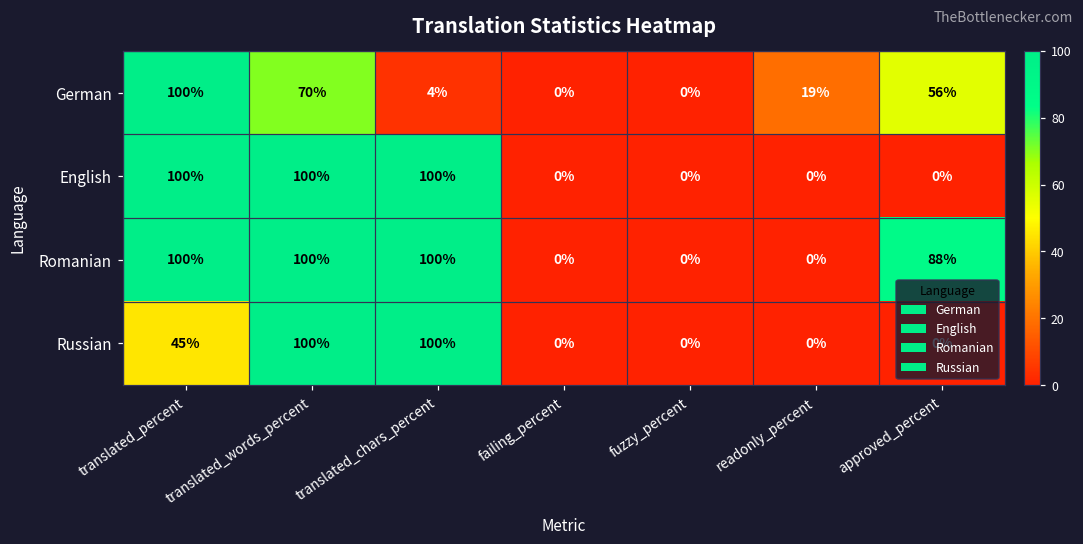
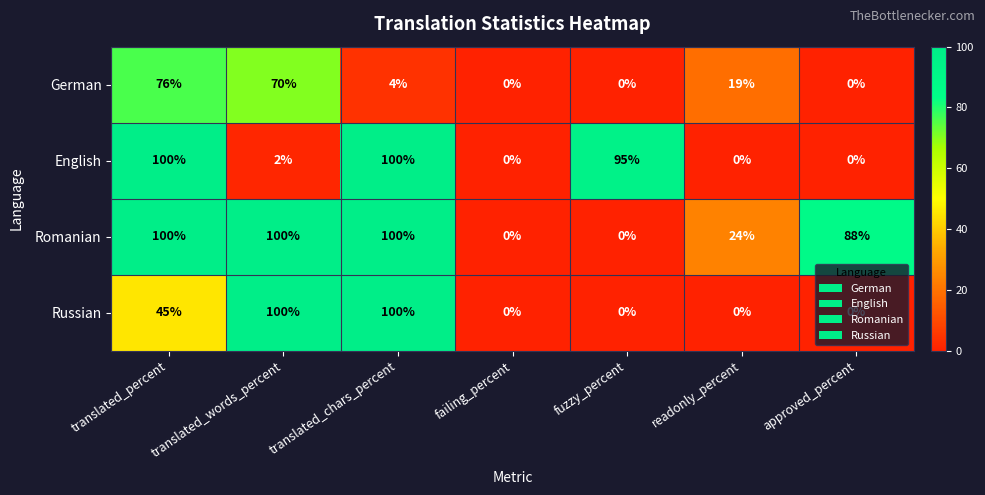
  {
    "German": {
-     "translated_percent": "100%",
+     "translated_percent": "76%",
      "translated_words_percent": "70%",
      "translated_chars_percent": "4%",
      "failing_percent": "0%",
      "fuzzy_percent": "0%",
      "readonly_percent": "19%",
-     "approved_percent": "56%"
+     "approved_percent": "0%"
    },
    "English": {
      "translated_percent": "100%",
-     "translated_words_percent": "100%",
+     "translated_words_percent": "2%",
      "translated_chars_percent": "100%",
      "failing_percent": "0%",
-     "fuzzy_percent": "0%",
+     "fuzzy_percent": "95%",
      "readonly_percent": "0%",
      "approved_percent": "0%"
    },
    "Romanian": {
      "translated_percent": "100%",
      "translated_words_percent": "100%",
      "translated_chars_percent": "100%",
      "failing_percent": "0%",
      "fuzzy_percent": "0%",
-     "readonly_percent": "0%",
+     "readonly_percent": "24%",
      "approved_percent": "88%"
    },
    "Russian": {
      "translated_percent": "45%",
      "translated_words_percent": "100%",
      "translated_chars_percent": "100%",
      "failing_percent": "0%",
      "fuzzy_percent": "0%",
      "readonly_percent": "0%"
    }
  }
